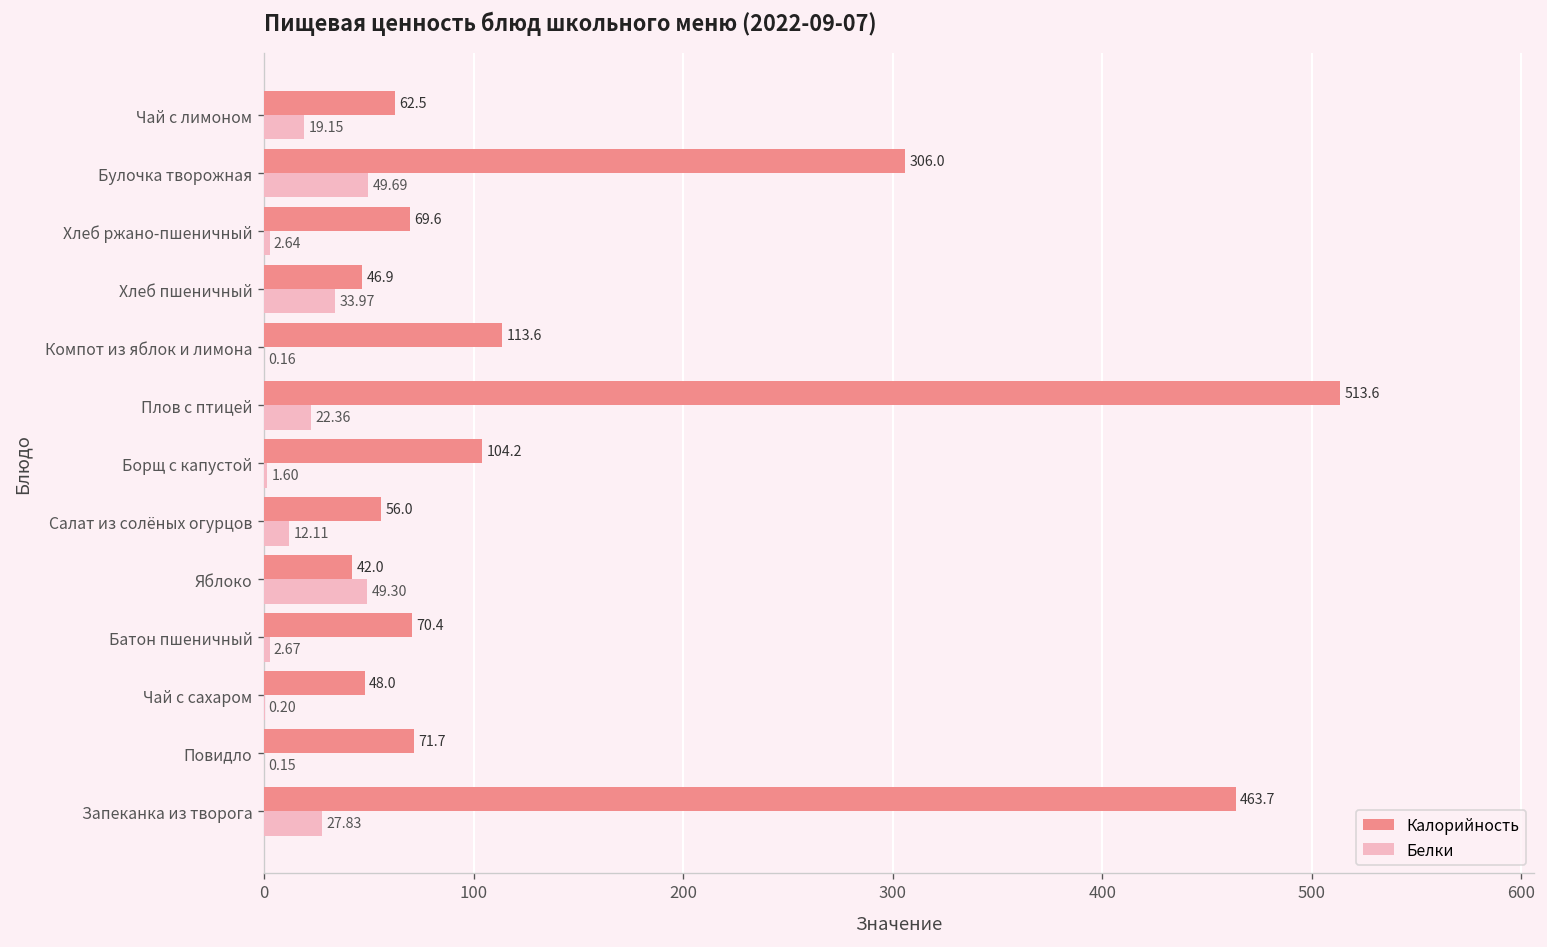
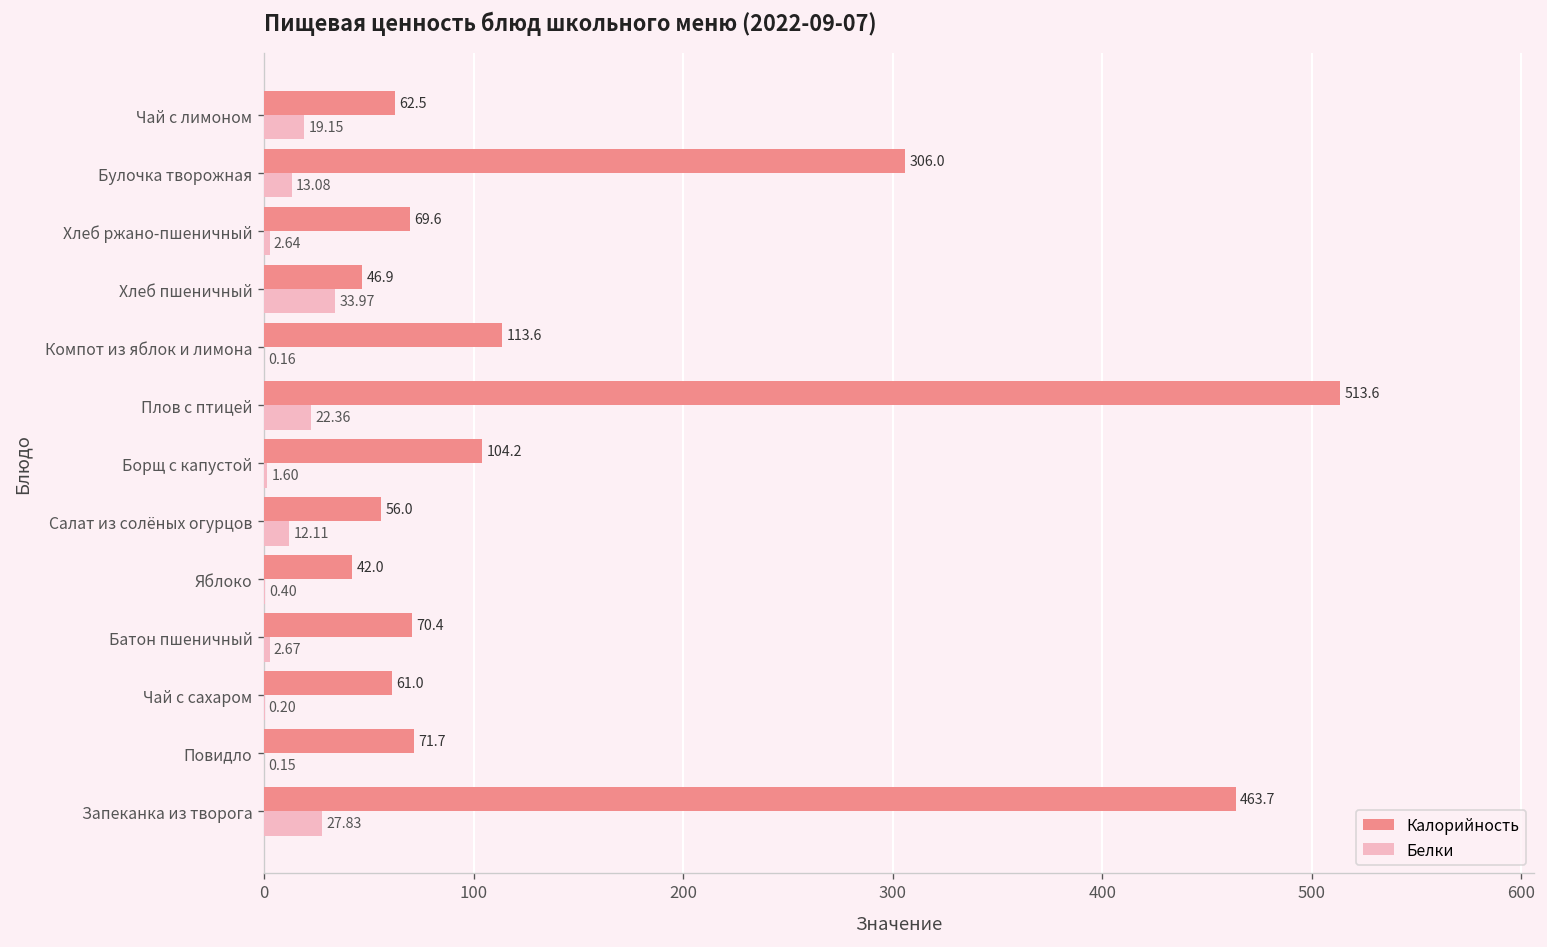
  {
    "Калорийность": {
      "Чай с лимоном": 62.5,
      "Булочка творожная": 306.0,
      "Хлеб ржано-пшеничный": 69.6,
      "Хлеб пшеничный": 46.9,
      "Компот из яблок и лимона": 113.6,
      "Плов с птицей": 513.6,
      "Борщ с капустой": 104.2,
      "Салат из солёных огурцов": 56.0,
      "Яблоко": 42.0,
      "Батон пшеничный": 70.4,
-     "Чай с сахаром": 48.0,
+     "Чай с сахаром": 61.0,
      "Повидло": 71.7,
      "Запеканка из творога": 463.7
    },
    "Белки": {
      "Чай с лимоном": 19.15,
-     "Булочка творожная": 49.69,
+     "Булочка творожная": 13.08,
      "Хлеб ржано-пшеничный": 2.64,
      "Хлеб пшеничный": 33.97,
      "Компот из яблок и лимона": 0.16,
      "Плов с птицей": 22.36,
      "Борщ с капустой": 1.60,
      "Салат из солёных огурцов": 12.11,
-     "Яблоко": 49.30,
+     "Яблоко": 0.40,
      "Батон пшеничный": 2.67,
      "Чай с сахаром": 0.20,
      "Повидло": 0.15,
      "Запеканка из творога": 27.83
    }
  }
